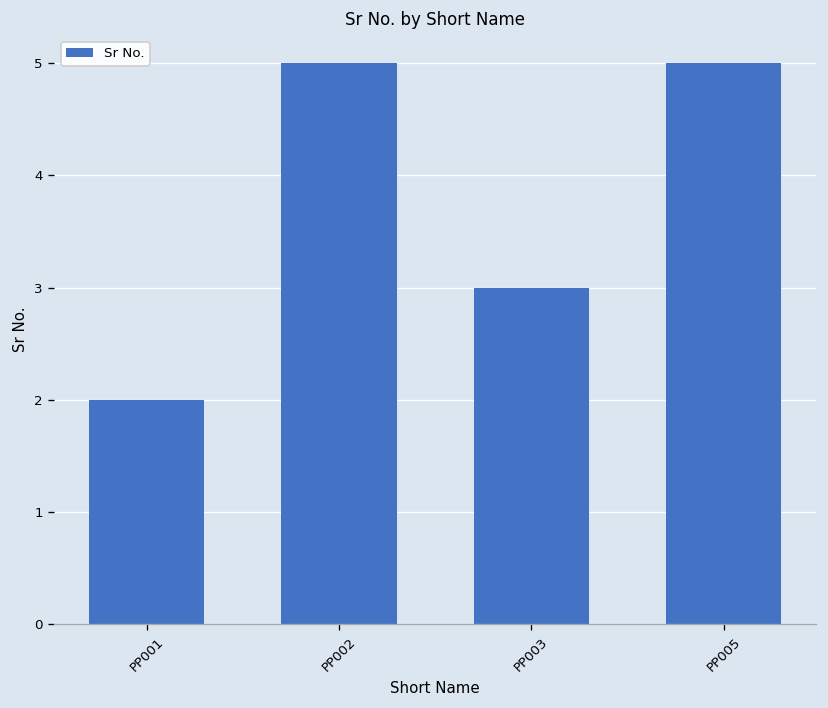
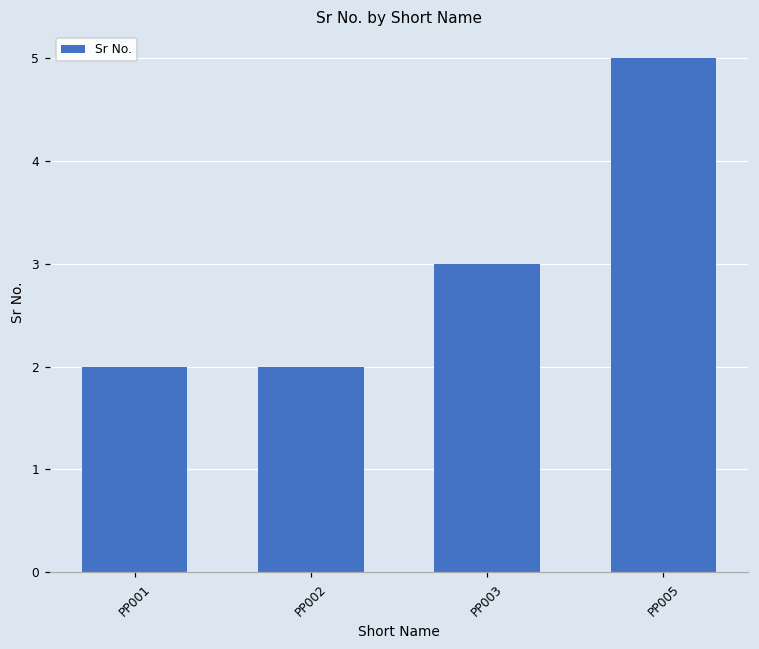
  {
    "PP001": 2,
-   "PP002": 5,
+   "PP002": 2,
    "PP003": 3,
    "PP005": 5
  }
